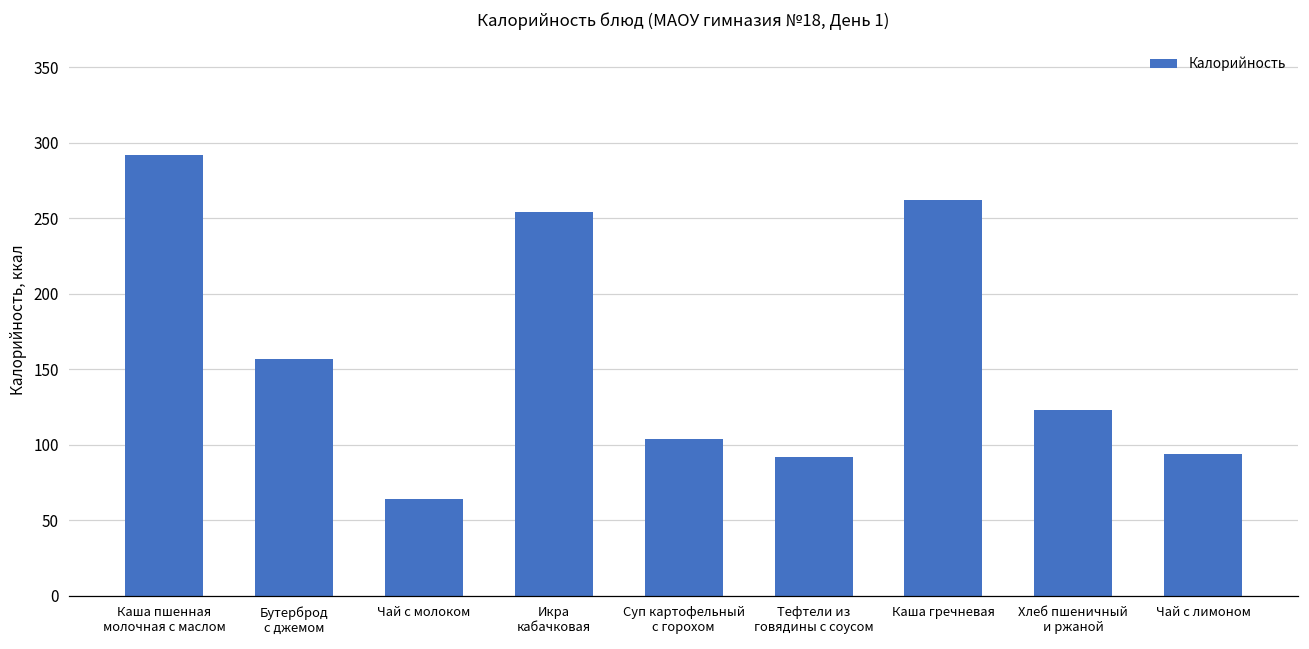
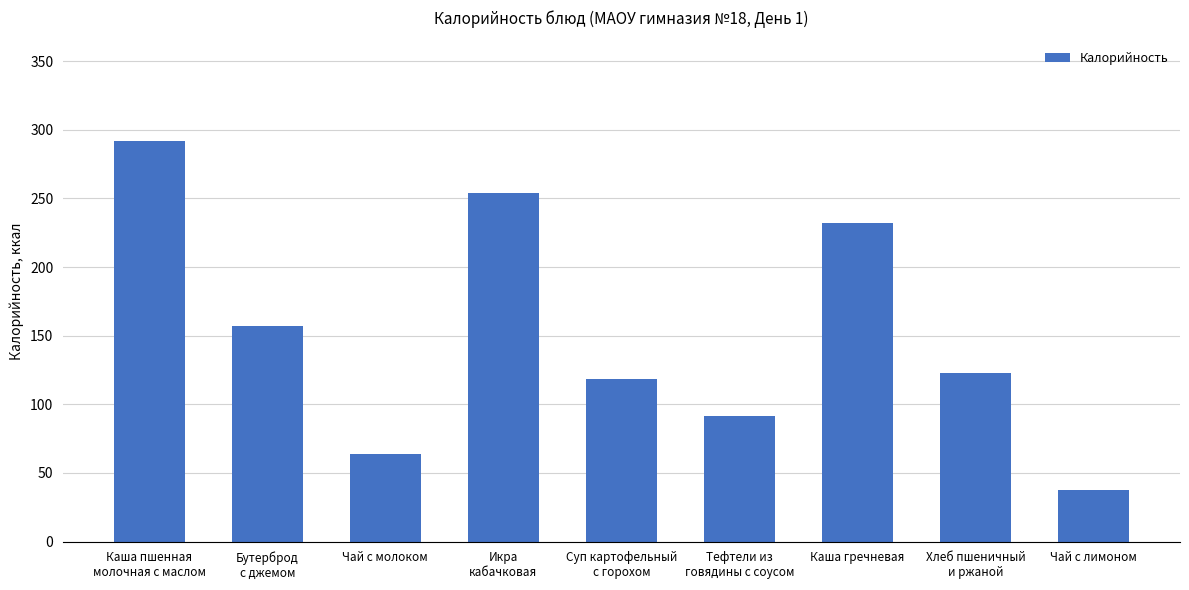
  {
    "Каша пшенная молочная с маслом": 292,
    "Бутерброд с джемом": 157,
    "Чай с молоком": 64,
    "Икра кабачковая": 254,
-   "Суп картофельный с горохом": 104,
+   "Суп картофельный с горохом": 119,
    "Тефтели из говядины с соусом": 92,
-   "Каша гречневая": 262,
+   "Каша гречневая": 232,
    "Хлеб пшеничный и ржаной": 123,
-   "Чай с лимоном": 94
+   "Чай с лимоном": 38
  }
